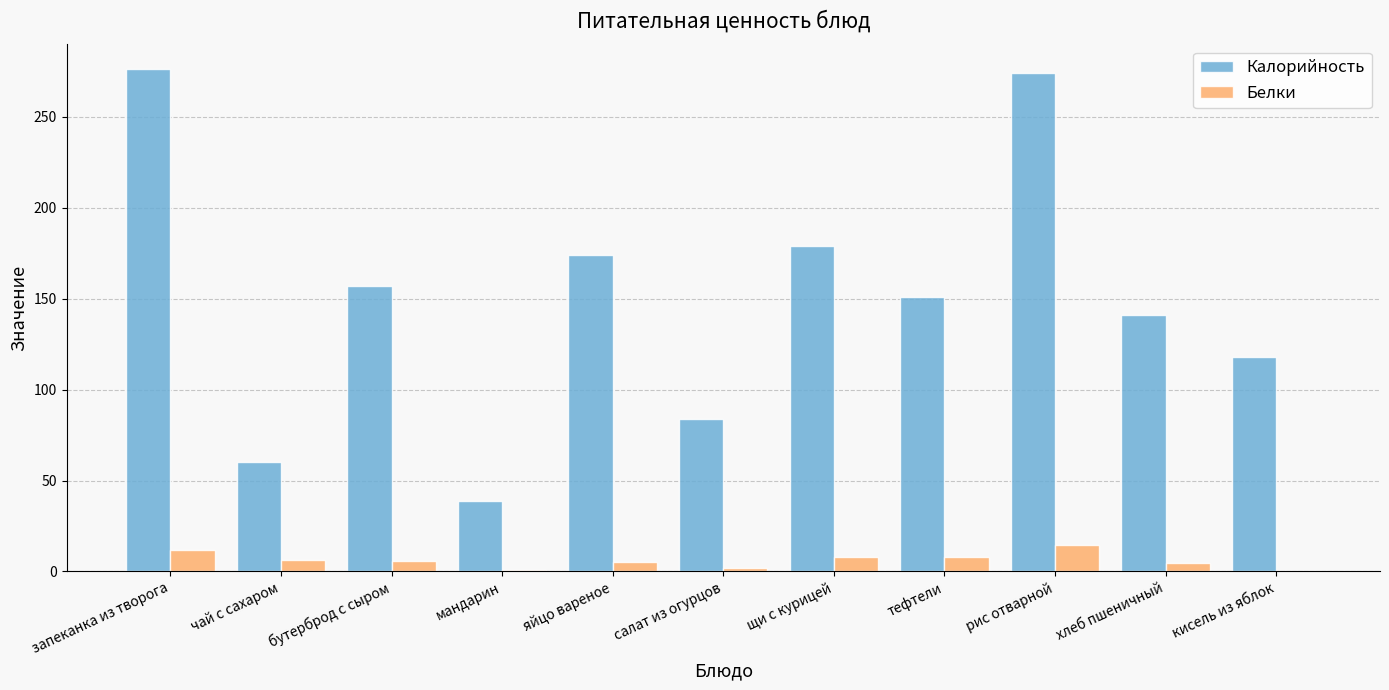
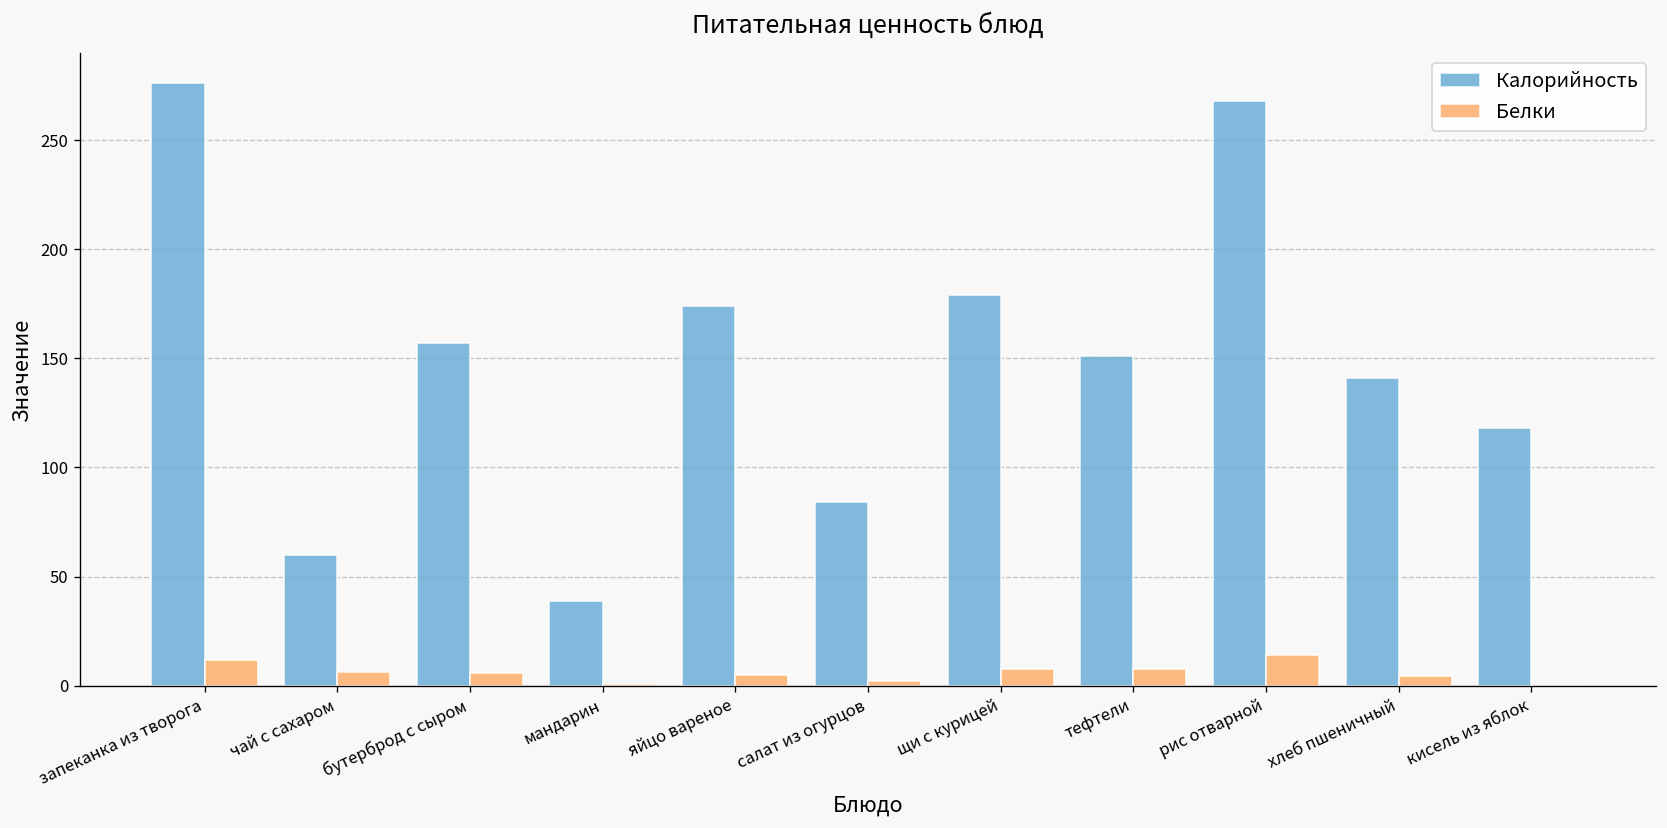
  {
    "Калорийность": {
      "запеканка из творога": 276,
      "чай с сахаром": 60,
      "бутерброд с сыром": 157,
      "мандарин": 39,
      "яйцо вареное": 174,
      "салат из огурцов": 84,
      "щи с курицей": 179,
      "тефтели": 151,
-     "рис отварной": 274,
+     "рис отварной": 268,
      "хлеб пшеничный": 141,
      "кисель из яблок": 118
    },
    "Белки": {
      "запеканка из творога": 12,
      "чай с сахаром": 6,
      "бутерброд с сыром": 6,
      "яйцо вареное": 5,
      "салат из огурцов": 2,
      "щи с курицей": 8,
      "тефтели": 8,
      "рис отварной": 14,
      "хлеб пшеничный": 5
    }
  }
